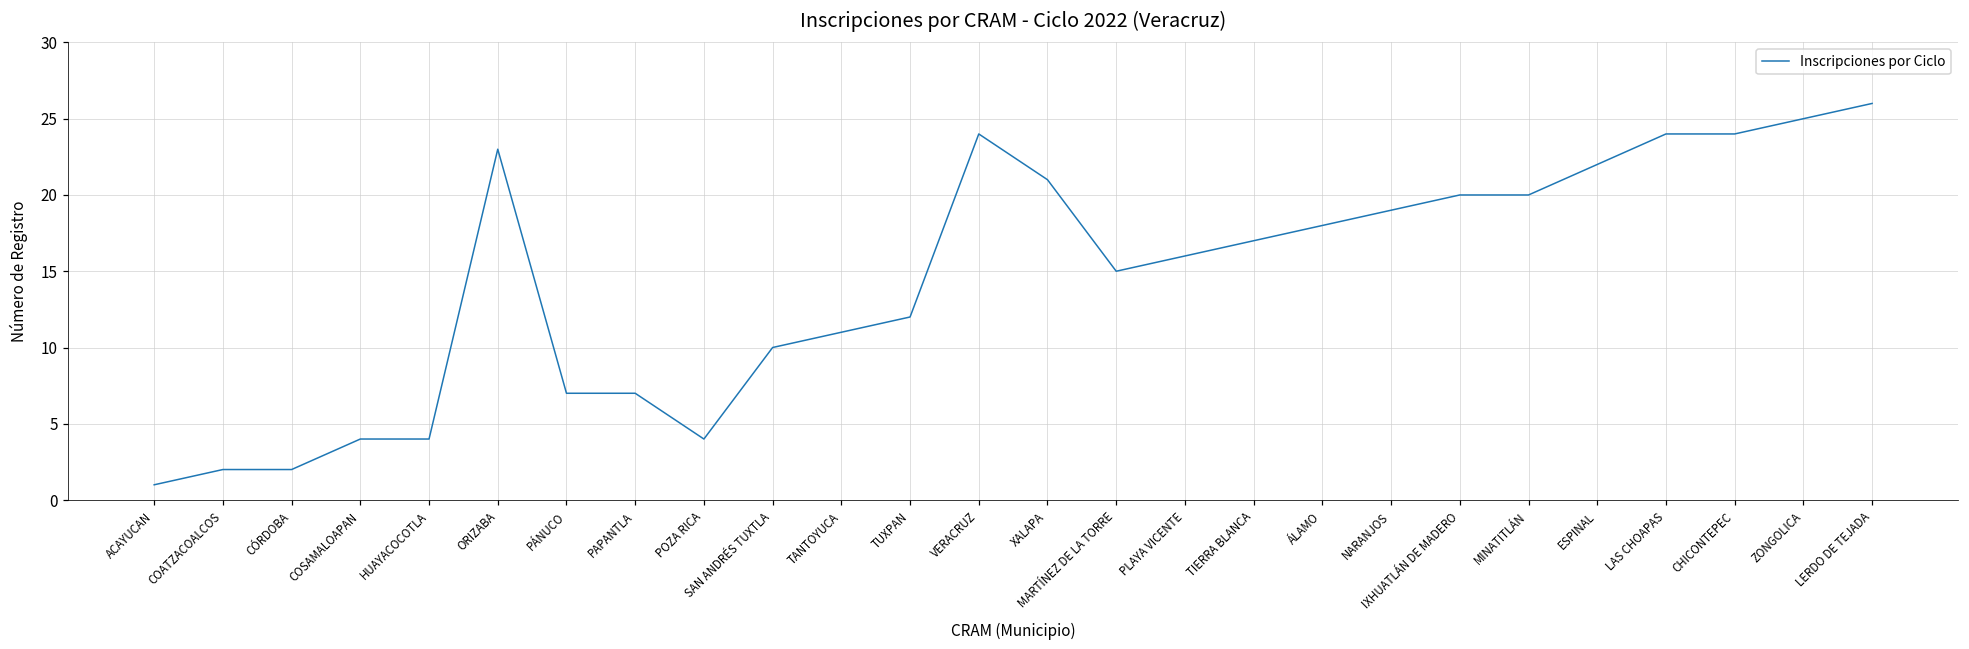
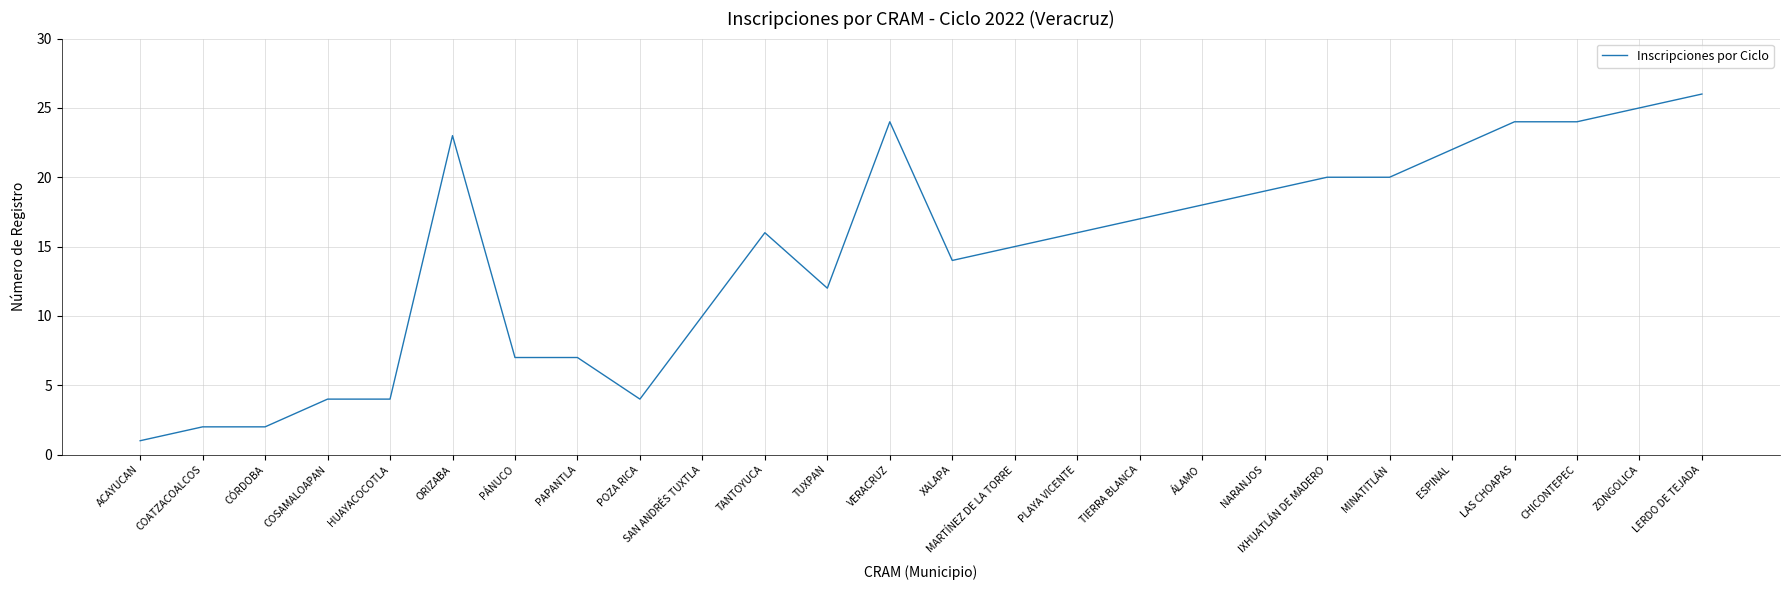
  {
    "ACAYUCAN": 1,
    "COATZACOALCOS": 2,
    "CÓRDOBA": 2,
    "COSAMALOAPAN": 4,
    "HUAYACOCOTLA": 4,
    "ORIZABA": 23,
    "PÁNUCO": 7,
    "PAPANTLA": 7,
    "POZA RICA": 4,
    "SAN ANDRÉS TUXTLA": 10,
-   "TANTOYUCA": 11,
+   "TANTOYUCA": 16,
    "TUXPAN": 12,
    "VERACRUZ": 24,
-   "XALAPA": 21,
+   "XALAPA": 14,
    "MARTÍNEZ DE LA TORRE": 15,
    "PLAYA VICENTE": 16,
    "TIERRA BLANCA": 17,
    "ÁLAMO": 18,
    "NARANJOS": 19,
    "IXHUATLÁN DE MADERO": 20,
    "MINATITLÁN": 20,
    "ESPINAL": 22,
    "LAS CHOAPAS": 24,
    "CHICONTEPEC": 24,
    "ZONGOLICA": 25,
    "LERDO DE TEJADA": 26
  }
